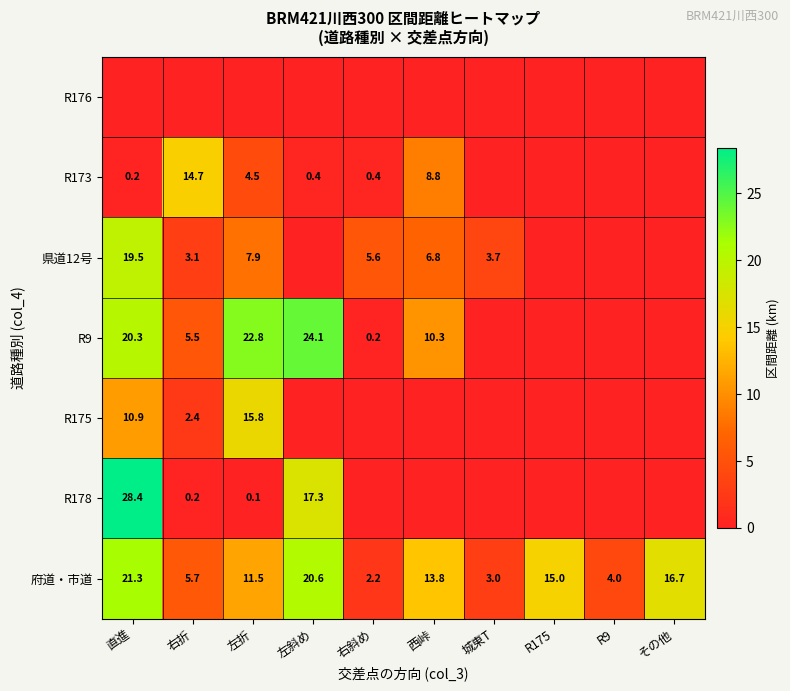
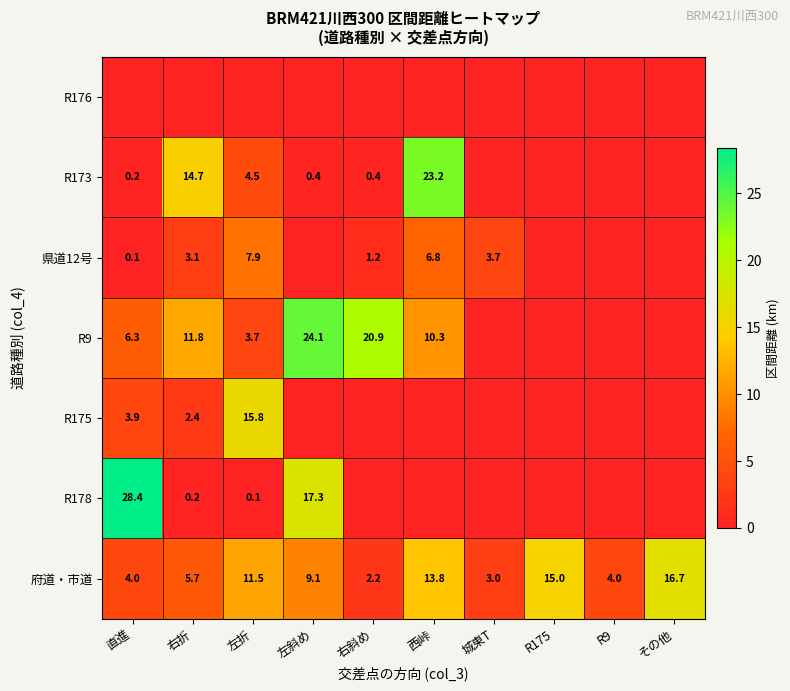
  {
    "R173": {
      "直進": 0.2,
      "右折": 14.7,
      "左折": 4.5,
      "左斜め": 0.4,
      "右斜め": 0.4,
-     "西峠": 8.8
+     "西峠": 23.2
    },
    "県道12号": {
-     "直進": 19.5,
+     "直進": 0.1,
      "右折": 3.1,
      "左折": 7.9,
-     "右斜め": 5.6,
+     "右斜め": 1.2,
      "西峠": 6.8,
      "城東T": 3.7
    },
    "R9": {
-     "直進": 20.3,
-     "右折": 5.5,
-     "左折": 22.8,
+     "直進": 6.3,
+     "右折": 11.8,
+     "左折": 3.7,
      "左斜め": 24.1,
-     "右斜め": 0.2,
+     "右斜め": 20.9,
      "西峠": 10.3
    },
    "R175": {
-     "直進": 10.9,
+     "直進": 3.9,
      "右折": 2.4,
      "左折": 15.8
    },
    "R178": {
      "直進": 28.4,
      "右折": 0.2,
      "左折": 0.1,
      "左斜め": 17.3
    },
    "府道・市道": {
-     "直進": 21.3,
+     "直進": 4.0,
      "右折": 5.7,
      "左折": 11.5,
-     "左斜め": 20.6,
+     "左斜め": 9.1,
      "右斜め": 2.2,
      "西峠": 13.8,
      "城東T": 3.0,
      "R175": 15.0,
      "R9": 4.0,
      "その他": 16.7
    }
  }
